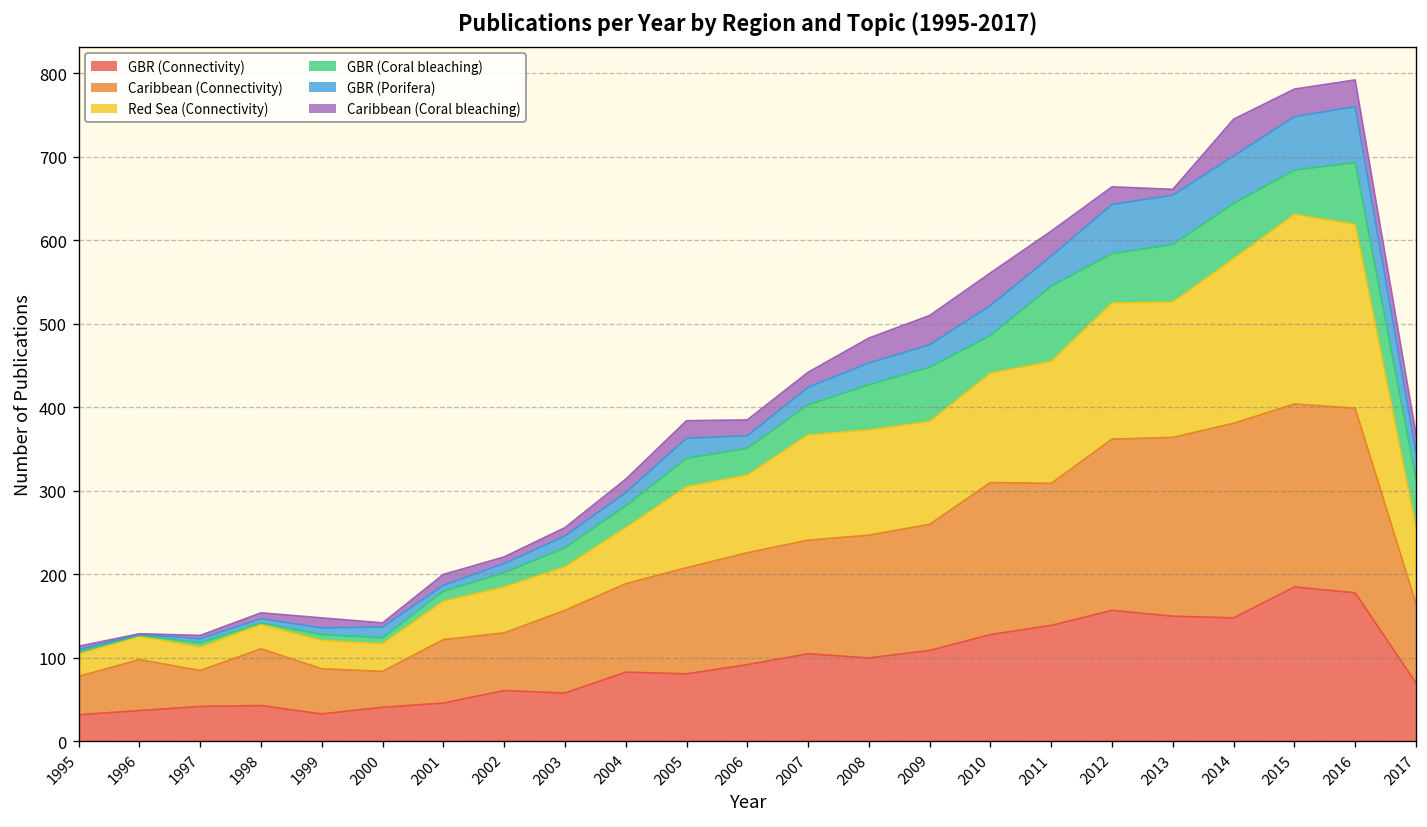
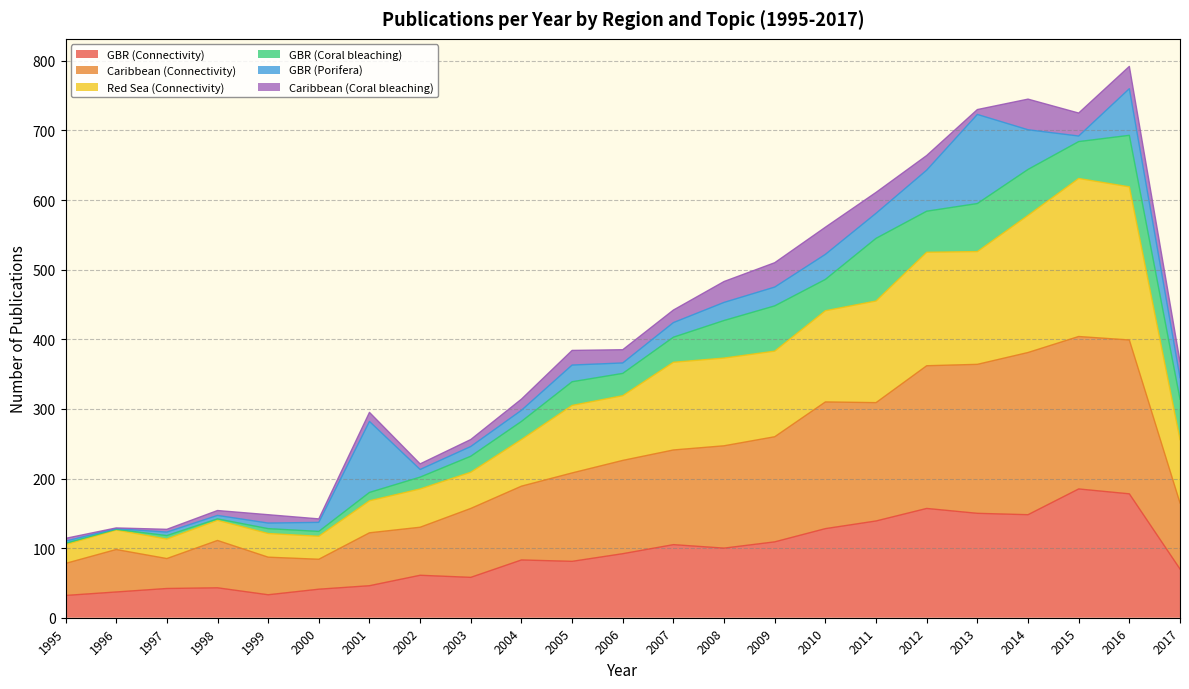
  {
    "Red Sea (Connectivity)": {
      "1997": 30,
      "1999": 30,
      "2000": 30,
      "2001": 50,
      "2002": 60,
      "2003": 50,
      "2004": 70,
      "2005": 100,
      "2006": 90,
      "2007": 130,
      "2008": 130,
      "2009": 120,
      "2010": 130,
      "2011": 150,
      "2012": 160,
      "2013": 160,
      "2014": 200,
      "2015": 230,
      "2016": 220,
      "2017": 90
    },
    "GBR (Coral bleaching)": {
      "1997": 10,
      "1999": 10,
      "2000": 10,
      "2001": 10,
      "2002": 20,
      "2003": 20,
      "2004": 30,
      "2005": 30,
      "2006": 30,
      "2007": 40,
      "2008": 50,
      "2009": 70,
      "2010": 50,
      "2011": 90,
      "2012": 60,
      "2013": 70,
      "2014": 70,
      "2015": 50,
      "2016": 70,
      "2017": 60
    },
    "GBR (Porifera)": {
      "1997": 10,
      "1998": 10,
      "1999": 10,
      "2000": 10,
-     "2001": 10,
+     "2001": 100,
      "2002": 10,
      "2003": 10,
      "2004": 20,
      "2005": 20,
      "2006": 20,
      "2007": 20,
      "2008": 30,
      "2009": 30,
      "2010": 40,
      "2011": 40,
      "2012": 60,
-     "2013": 60,
+     "2013": 130,
      "2014": 60,
-     "2015": 60,
+     "2015": 10,
      "2016": 70,
      "2017": 30
    },
    "Caribbean (Coral bleaching)": {
      "1995": 0,
      "1997": 0,
      "1998": 10,
      "1999": 10,
      "2000": 10,
      "2001": 10,
      "2002": 10,
      "2003": 10,
      "2004": 20,
      "2005": 20,
      "2006": 20,
      "2007": 20,
      "2008": 30,
      "2009": 40,
      "2010": 40,
      "2011": 30,
      "2012": 20,
      "2013": 10,
      "2014": 40,
      "2015": 30,
      "2016": 30,
      "2017": 20
    }
  }
